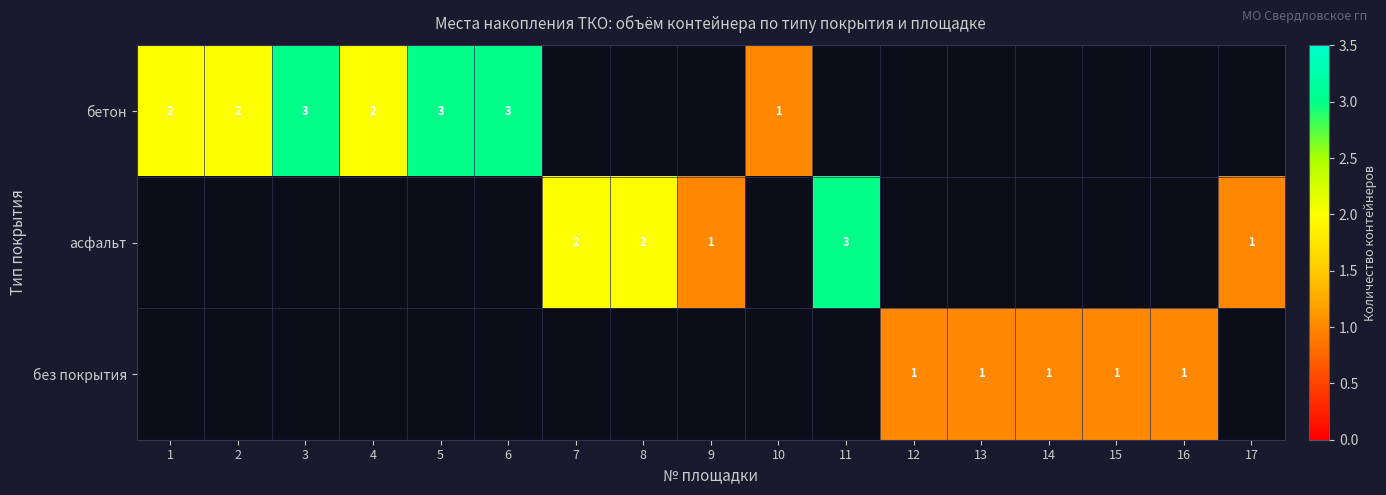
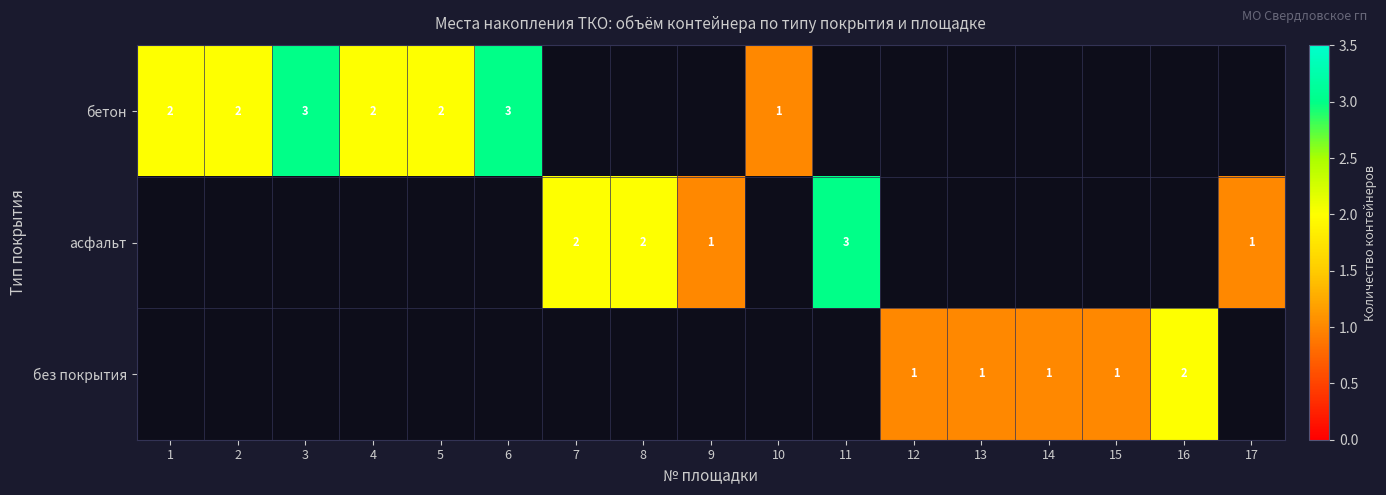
  {
    "бетон": {
      "1": 2,
      "2": 2,
      "3": 3,
      "4": 2,
-     "5": 3,
+     "5": 2,
      "6": 3,
      "10": 1
    },
    "асфальт": {
      "7": 2,
      "8": 2,
      "9": 1,
      "11": 3,
      "17": 1
    },
    "без покрытия": {
      "12": 1,
      "13": 1,
      "14": 1,
      "15": 1,
-     "16": 1
+     "16": 2
    }
  }
